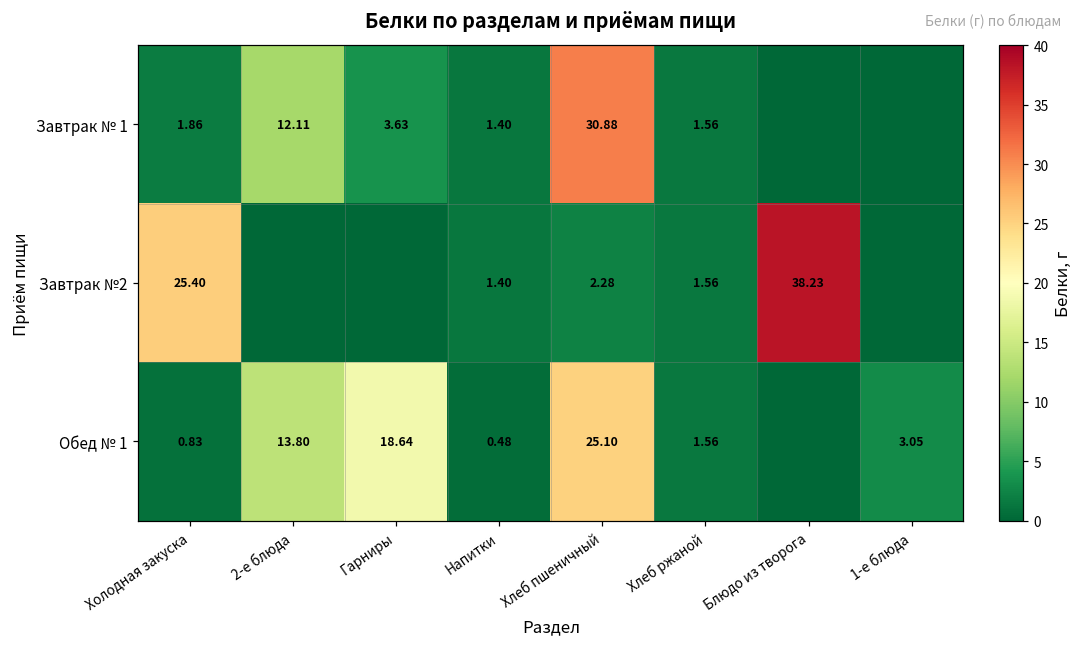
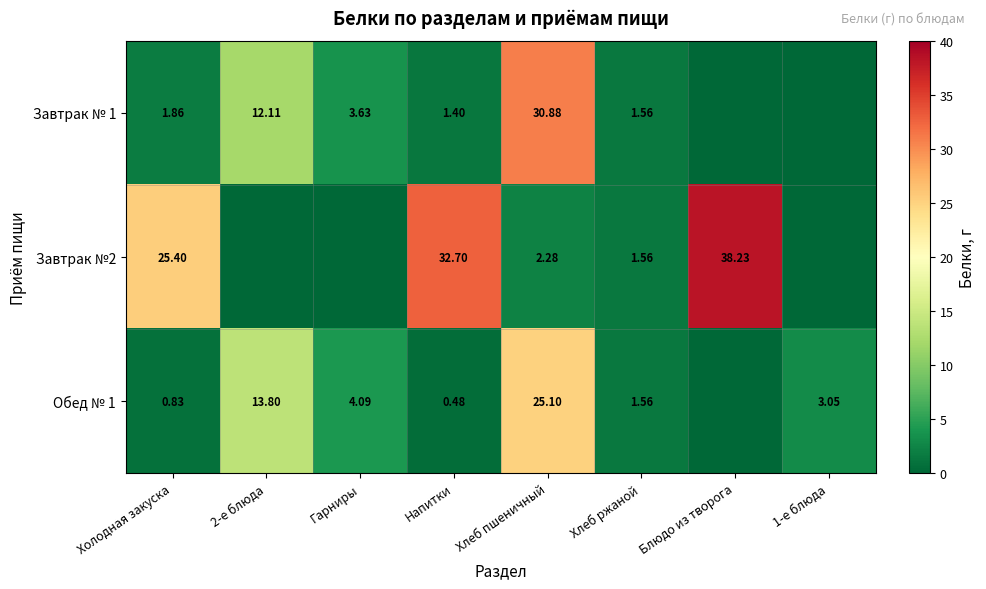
  {
    "Завтрак № 1": {
      "Холодная закуска": 1.86,
      "2-е блюда": 12.11,
      "Гарниры": 3.63,
      "Напитки": 1.40,
      "Хлеб пшеничный": 30.88,
      "Хлеб ржаной": 1.56
    },
    "Завтрак №2": {
      "Холодная закуска": 25.40,
-     "Напитки": 1.40,
+     "Напитки": 32.70,
      "Хлеб пшеничный": 2.28,
      "Хлеб ржаной": 1.56,
      "Блюдо из творога": 38.23
    },
    "Обед № 1": {
      "Холодная закуска": 0.83,
      "2-е блюда": 13.80,
-     "Гарниры": 18.64,
+     "Гарниры": 4.09,
      "Напитки": 0.48,
      "Хлеб пшеничный": 25.10,
      "Хлеб ржаной": 1.56,
      "1-е блюда": 3.05
    }
  }
